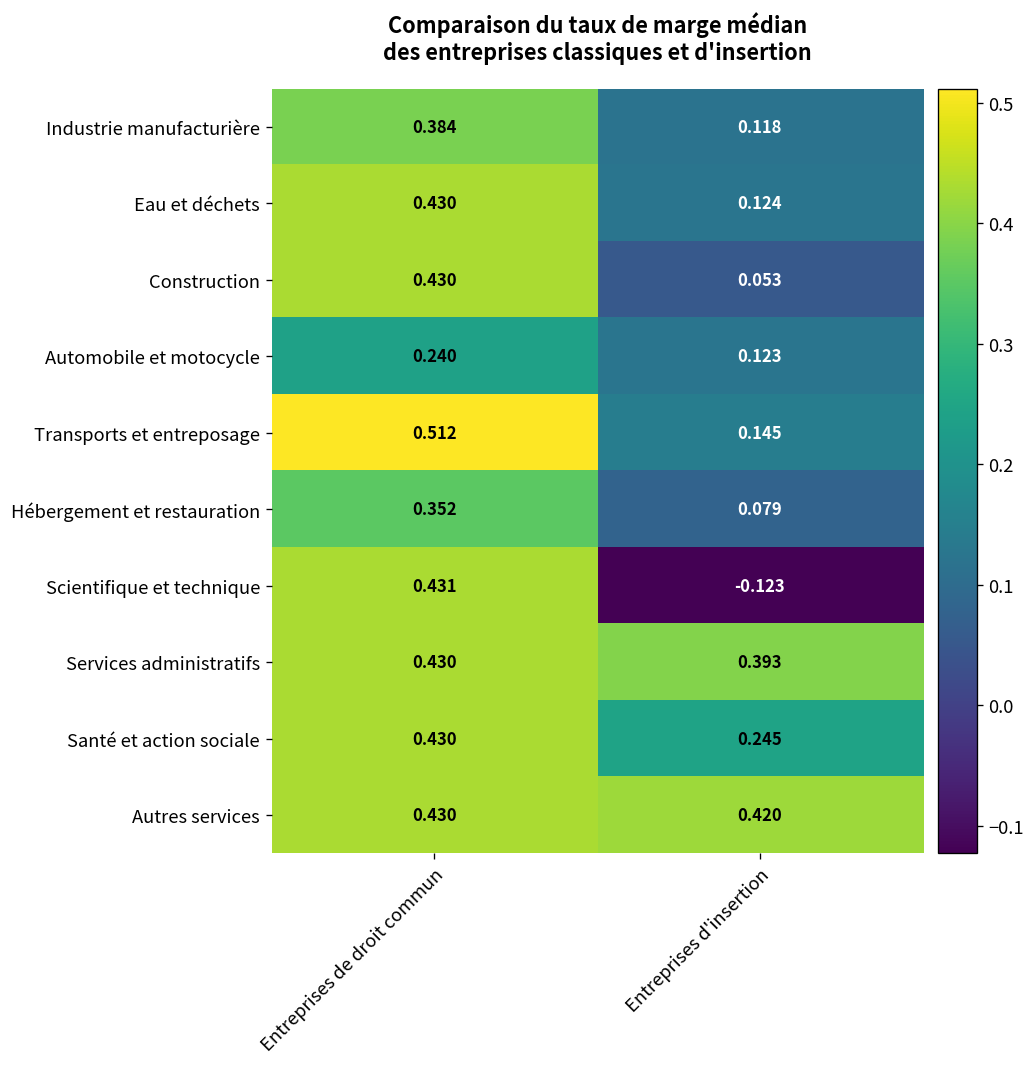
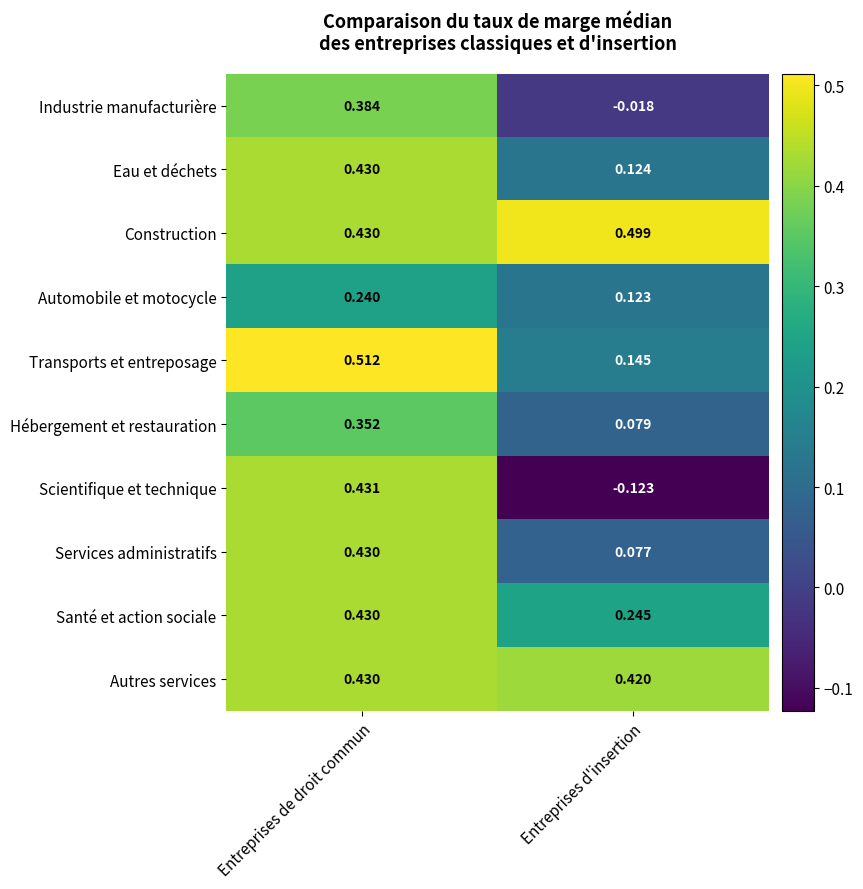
  {
    "Industrie manufacturière": {
      "Entreprises de droit commun": 0.384,
-     "Entreprises d'insertion": 0.118
+     "Entreprises d'insertion": -0.018
    },
    "Eau et déchets": {
      "Entreprises de droit commun": 0.430,
      "Entreprises d'insertion": 0.124
    },
    "Construction": {
      "Entreprises de droit commun": 0.430,
-     "Entreprises d'insertion": 0.053
+     "Entreprises d'insertion": 0.499
    },
    "Automobile et motocycle": {
      "Entreprises de droit commun": 0.240,
      "Entreprises d'insertion": 0.123
    },
    "Transports et entreposage": {
      "Entreprises de droit commun": 0.512,
      "Entreprises d'insertion": 0.145
    },
    "Hébergement et restauration": {
      "Entreprises de droit commun": 0.352,
      "Entreprises d'insertion": 0.079
    },
    "Scientifique et technique": {
      "Entreprises de droit commun": 0.431,
      "Entreprises d'insertion": -0.123
    },
    "Services administratifs": {
      "Entreprises de droit commun": 0.430,
-     "Entreprises d'insertion": 0.393
+     "Entreprises d'insertion": 0.077
    },
    "Santé et action sociale": {
      "Entreprises de droit commun": 0.430,
      "Entreprises d'insertion": 0.245
    },
    "Autres services": {
      "Entreprises de droit commun": 0.430,
      "Entreprises d'insertion": 0.420
    }
  }
